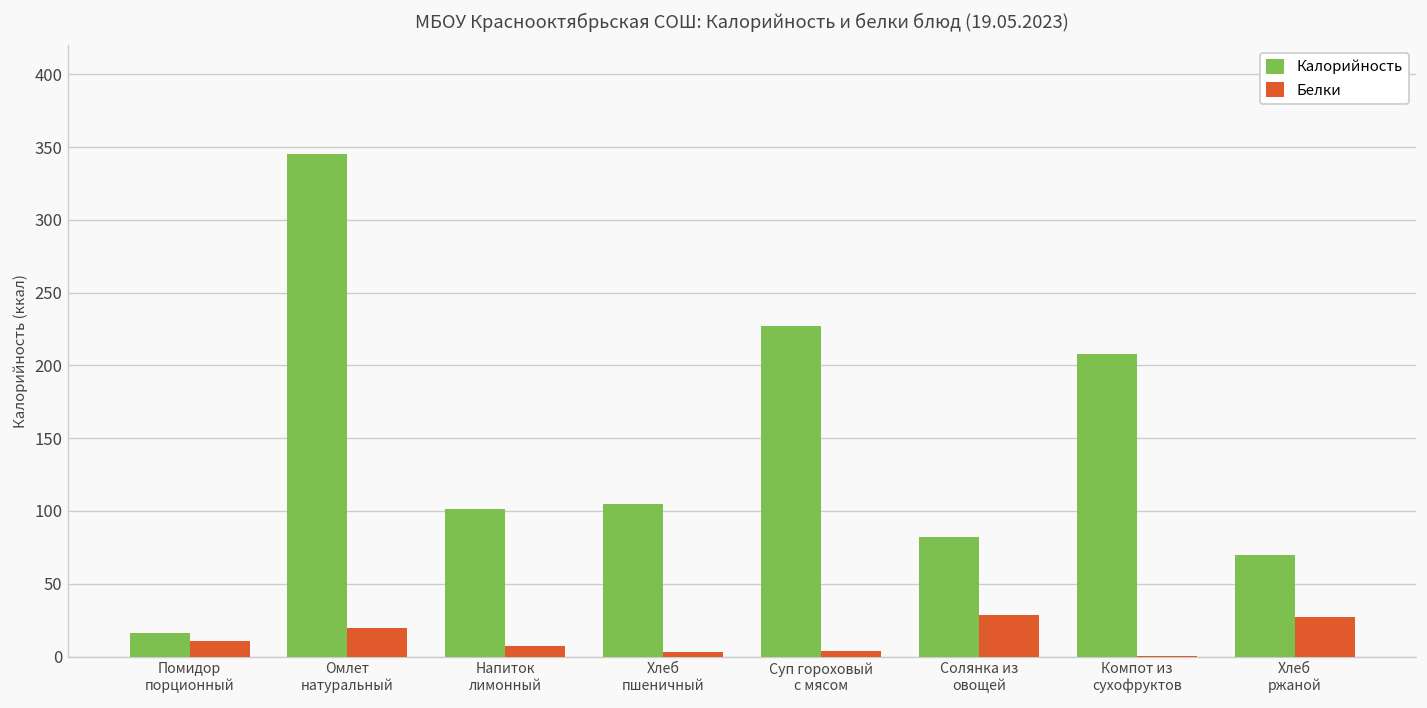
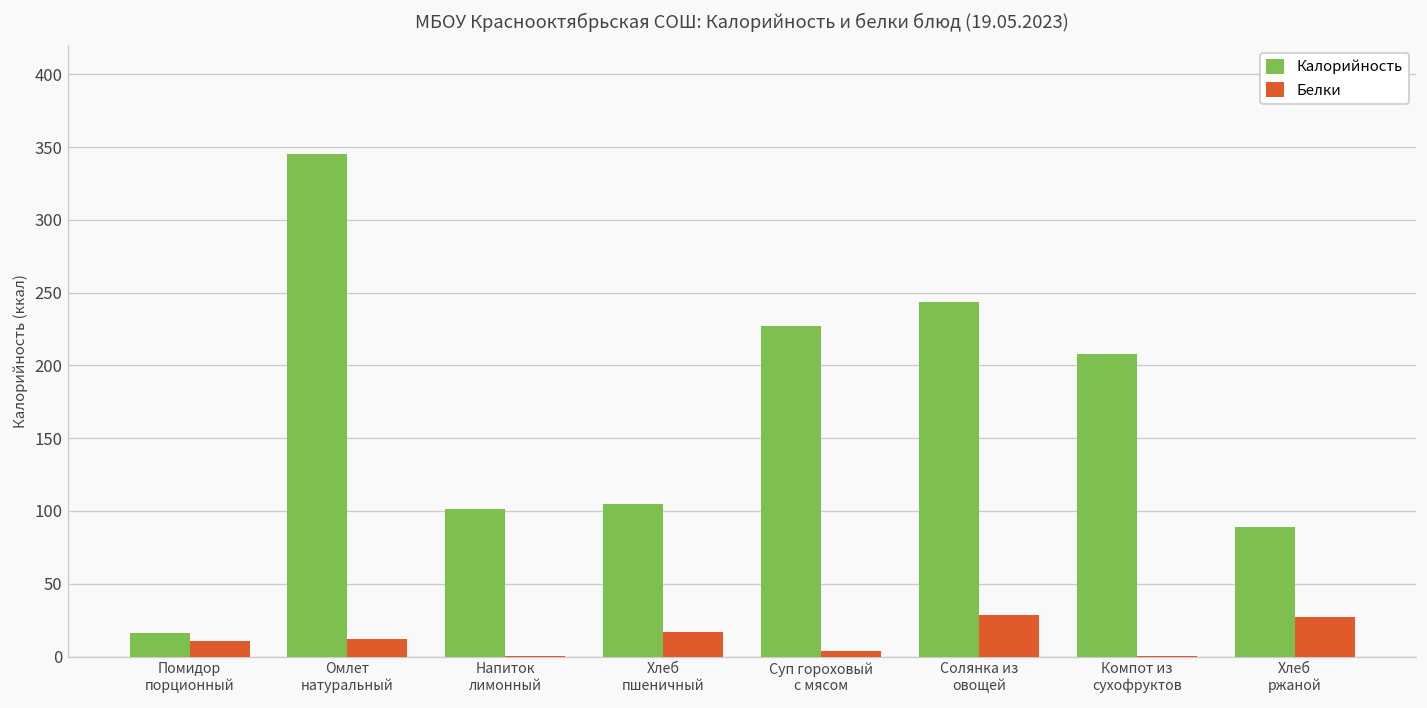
  {
    "Калорийность": {
      "Помидор порционный": 16,
      "Омлет натуральный": 346,
      "Напиток лимонный": 101,
      "Хлеб пшеничный": 105,
      "Суп гороховый с мясом": 227,
-     "Солянка из овощей": 82,
+     "Солянка из овощей": 243,
      "Компот из сухофруктов": 208,
-     "Хлеб ржаной": 70
+     "Хлеб ржаной": 89
    },
    "Белки": {
      "Помидор порционный": 11,
-     "Омлет натуральный": 20,
-     "Напиток лимонный": 7,
-     "Хлеб пшеничный": 3,
+     "Омлет натуральный": 12,
+     "Напиток лимонный": 0,
+     "Хлеб пшеничный": 17,
      "Суп гороховый с мясом": 4,
      "Солянка из овощей": 28,
      "Хлеб ржаной": 27
    }
  }
